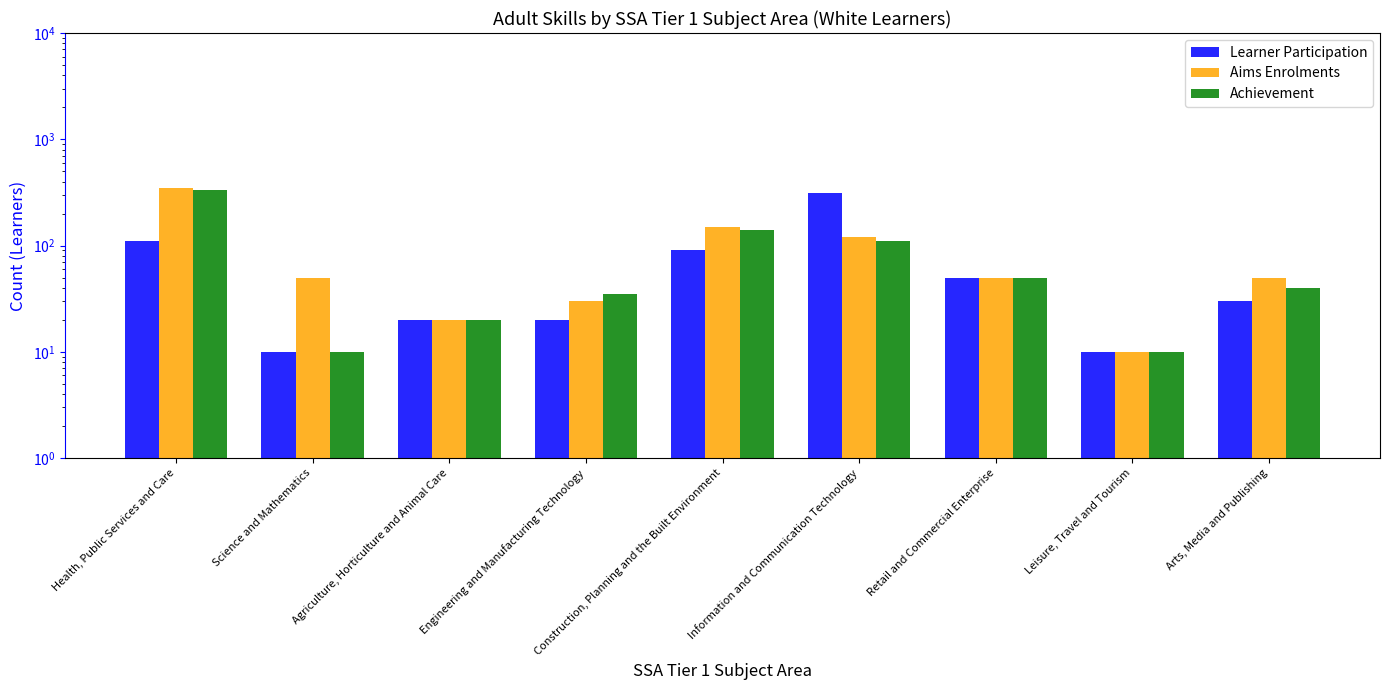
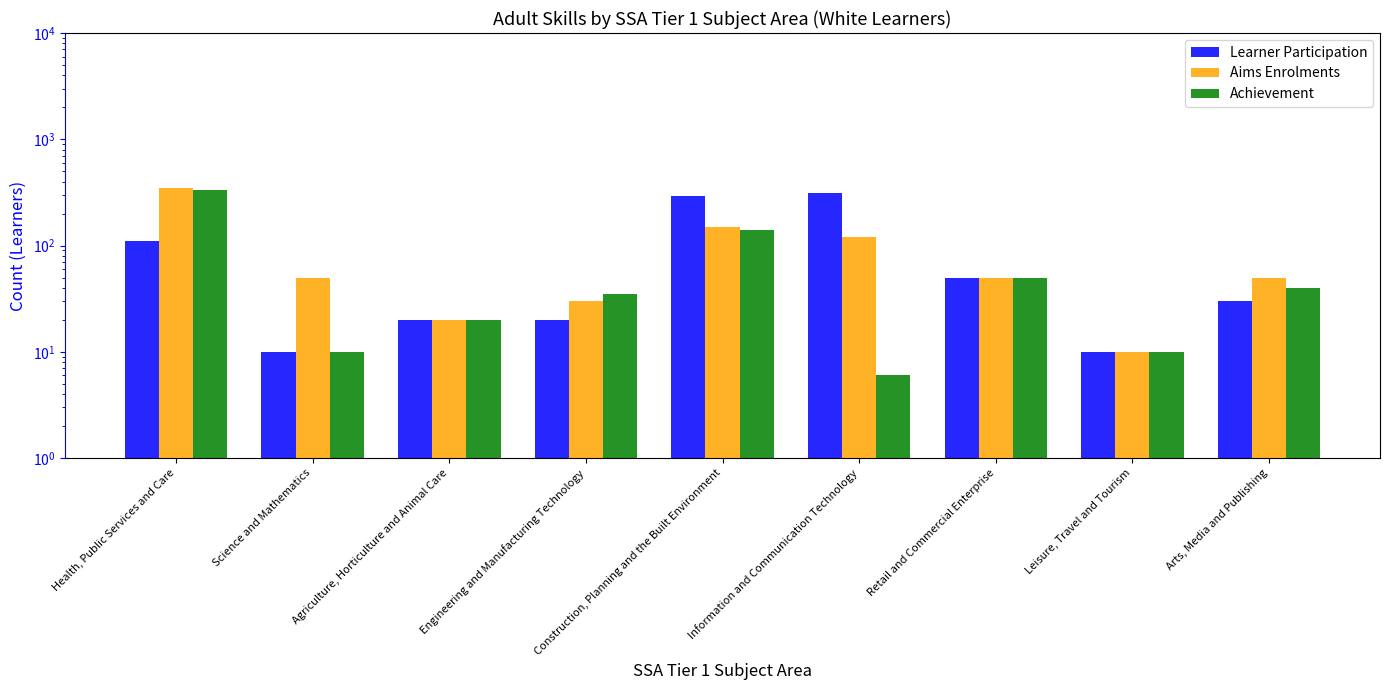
  {
    "Learner Participation": {
      "Health, Public Services and Care": 110,
      "Science and Mathematics": 10,
      "Agriculture, Horticulture and Animal Care": 20,
      "Engineering and Manufacturing Technology": 20,
-     "Construction, Planning and the Built Environment": 90,
+     "Construction, Planning and the Built Environment": 290,
      "Information and Communication Technology": 310,
      "Retail and Commercial Enterprise": 50,
      "Leisure, Travel and Tourism": 10,
      "Arts, Media and Publishing": 30
    },
    "Aims Enrolments": {
      "Health, Public Services and Care": 350,
      "Science and Mathematics": 50,
      "Agriculture, Horticulture and Animal Care": 20,
      "Engineering and Manufacturing Technology": 30,
      "Construction, Planning and the Built Environment": 150,
      "Information and Communication Technology": 120,
      "Retail and Commercial Enterprise": 50,
      "Leisure, Travel and Tourism": 10,
      "Arts, Media and Publishing": 50
    },
    "Achievement": {
      "Health, Public Services and Care": 340,
      "Science and Mathematics": 10,
      "Agriculture, Horticulture and Animal Care": 20,
      "Engineering and Manufacturing Technology": 35,
      "Construction, Planning and the Built Environment": 140,
-     "Information and Communication Technology": 110,
+     "Information and Communication Technology": 6,
      "Retail and Commercial Enterprise": 50,
      "Leisure, Travel and Tourism": 10,
      "Arts, Media and Publishing": 40
    }
  }
